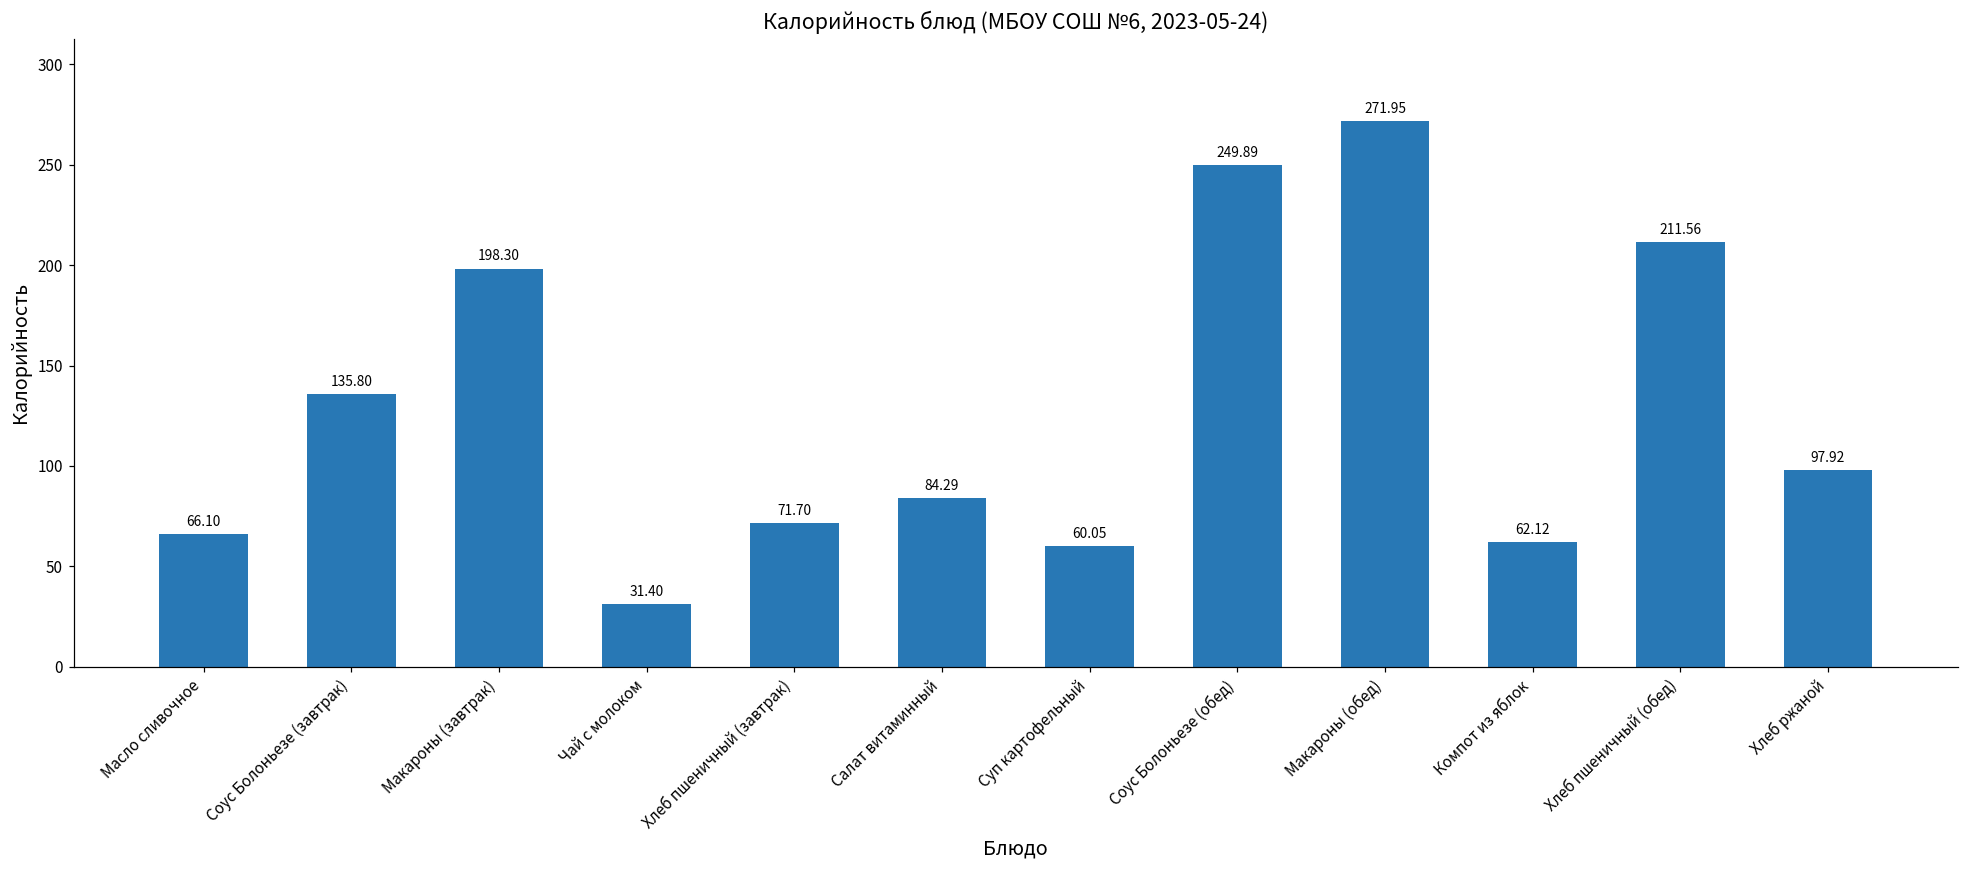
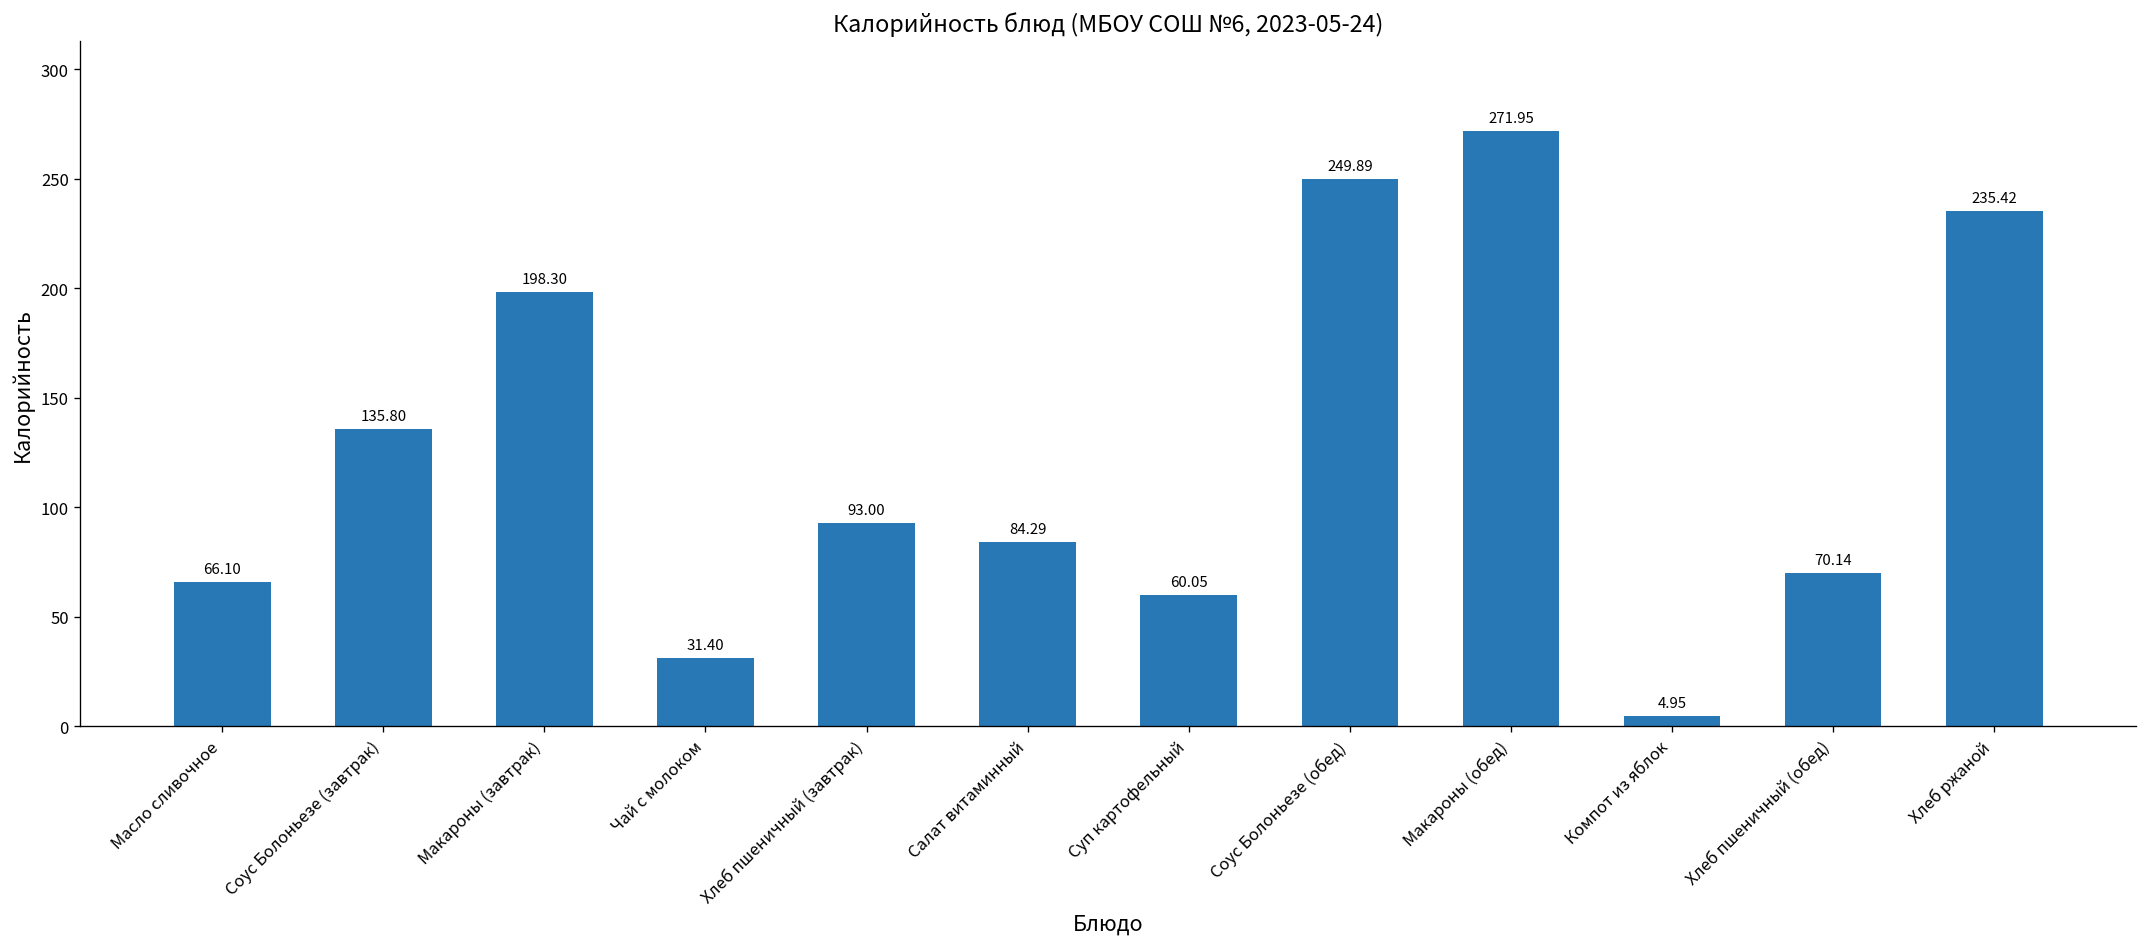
  {
    "Масло сливочное": 66.10,
    "Соус Болоньезе (завтрак)": 135.80,
    "Макароны (завтрак)": 198.30,
    "Чай с молоком": 31.40,
-   "Хлеб пшеничный (завтрак)": 71.70,
+   "Хлеб пшеничный (завтрак)": 93.00,
    "Салат витаминный": 84.29,
    "Суп картофельный": 60.05,
    "Соус Болоньезе (обед)": 249.89,
    "Макароны (обед)": 271.95,
-   "Компот из яблок": 62.12,
-   "Хлеб пшеничный (обед)": 211.56,
-   "Хлеб ржаной": 97.92
+   "Компот из яблок": 4.95,
+   "Хлеб пшеничный (обед)": 70.14,
+   "Хлеб ржаной": 235.42
  }
